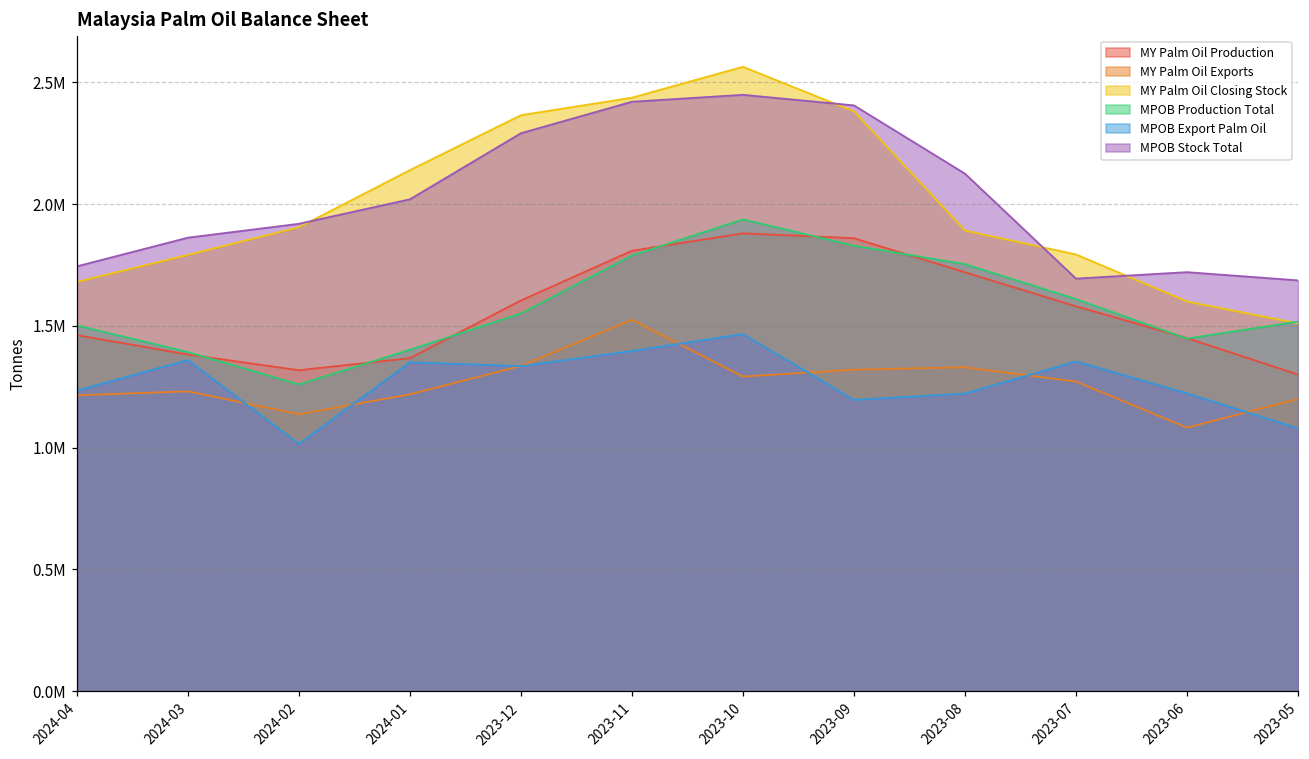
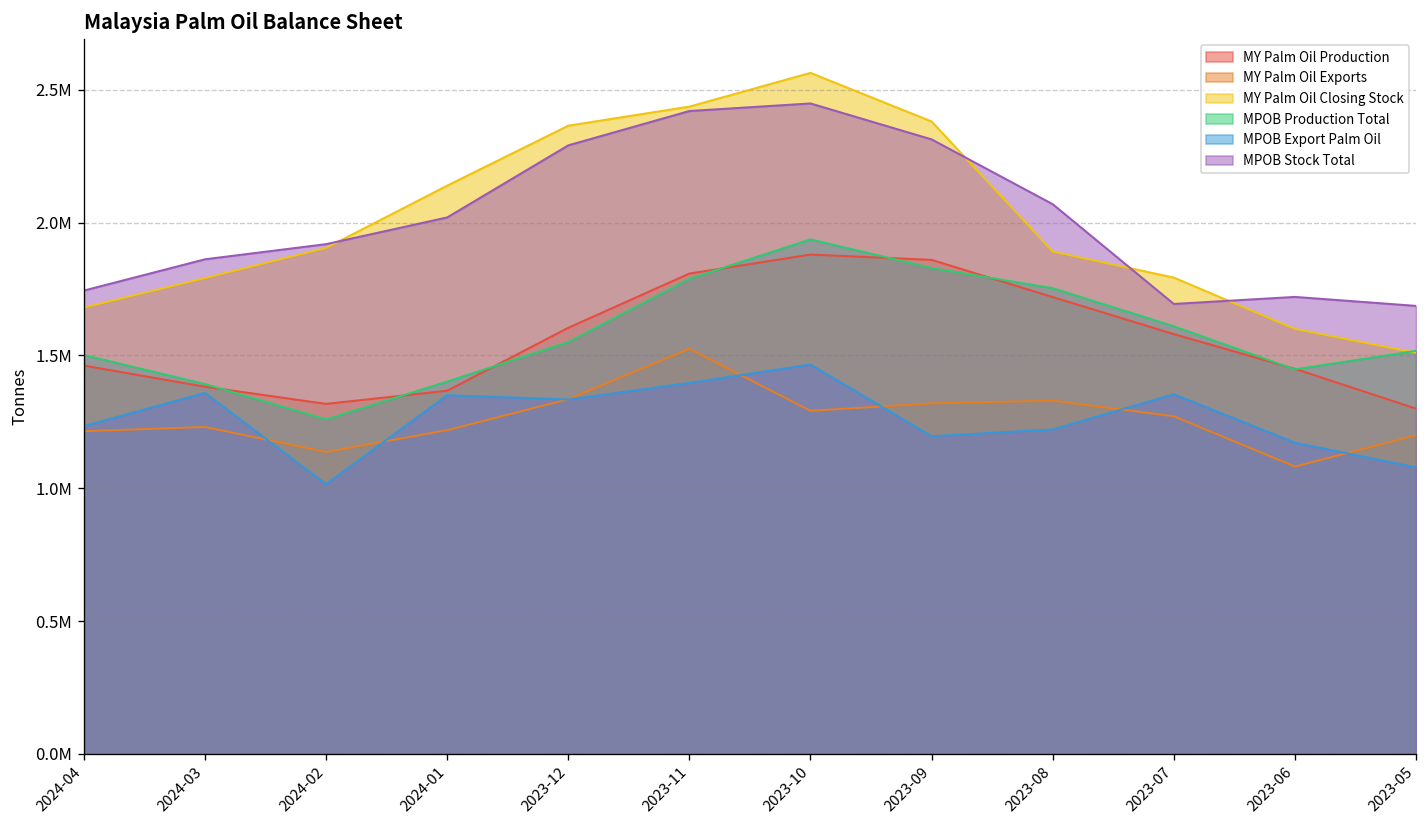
  {
    "MPOB Production Total": {
      "2024-04": 1500000,
      "2024-02": 1260000,
      "2024-01": 1400000,
      "2023-12": 1550000,
      "2023-11": 1790000,
      "2023-10": 1940000,
      "2023-09": 1830000,
      "2023-08": 1750000,
      "2023-07": 1610000
    },
    "MPOB Export Palm Oil": {
      "2024-04": 1230000,
      "2024-03": 1360000,
      "2024-02": 1020000,
      "2024-01": 1350000,
      "2023-11": 1400000,
      "2023-10": 1470000,
      "2023-09": 1200000,
      "2023-08": 1220000,
      "2023-07": 1350000,
-     "2023-06": 1220000,
+     "2023-06": 1170000,
      "2023-05": 1080000
    },
    "MPOB Stock Total": {
      "2024-04": 1740000,
      "2024-03": 1860000,
      "2024-02": 1920000,
      "2024-01": 2020000,
      "2023-12": 2290000,
      "2023-11": 2420000,
      "2023-10": 2450000,
-     "2023-09": 2410000,
-     "2023-08": 2120000,
+     "2023-09": 2310000,
+     "2023-08": 2070000,
      "2023-07": 1690000,
      "2023-06": 1720000,
      "2023-05": 1690000
    }
  }
